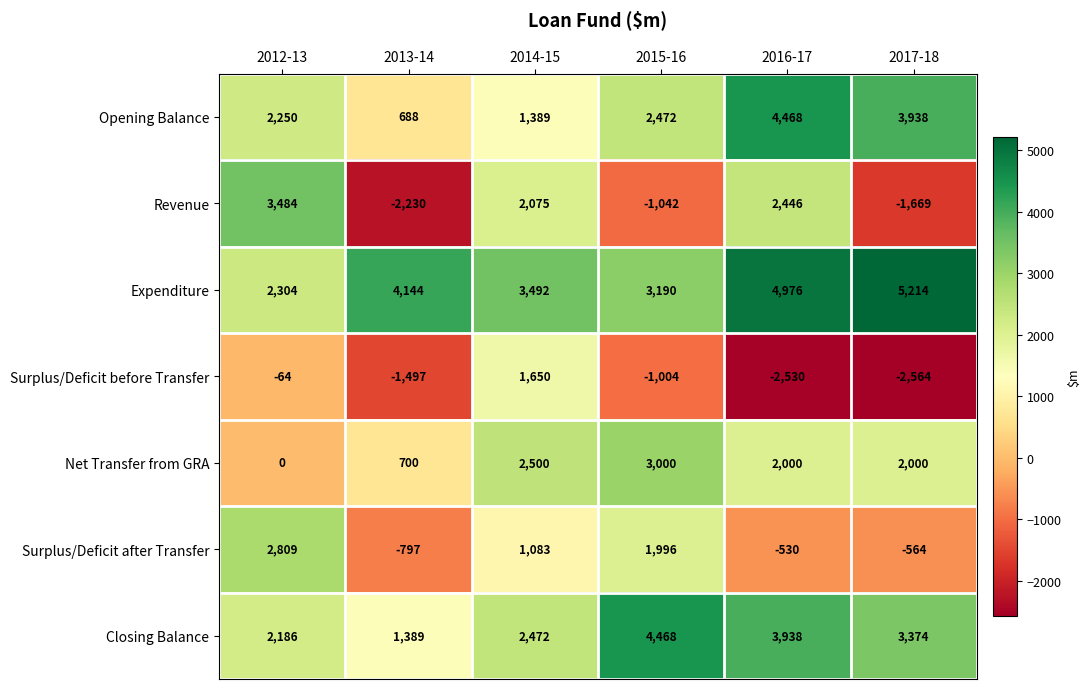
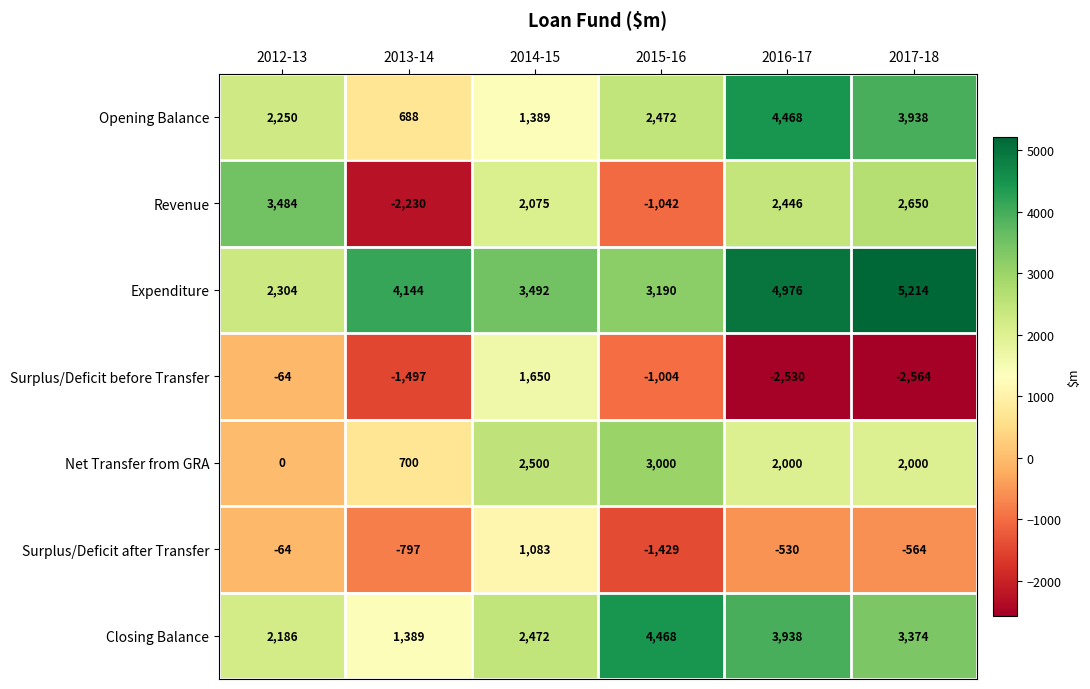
  {
    "Opening Balance": {
      "2012-13": "2,250",
      "2013-14": "688",
      "2014-15": "1,389",
      "2015-16": "2,472",
      "2016-17": "4,468",
      "2017-18": "3,938"
    },
    "Revenue": {
      "2012-13": "3,484",
      "2013-14": "-2,230",
      "2014-15": "2,075",
      "2015-16": "-1,042",
      "2016-17": "2,446",
-     "2017-18": "-1,669"
+     "2017-18": "2,650"
    },
    "Expenditure": {
      "2012-13": "2,304",
      "2013-14": "4,144",
      "2014-15": "3,492",
      "2015-16": "3,190",
      "2016-17": "4,976",
      "2017-18": "5,214"
    },
    "Surplus/Deficit before Transfer": {
      "2012-13": "-64",
      "2013-14": "-1,497",
      "2014-15": "1,650",
      "2015-16": "-1,004",
      "2016-17": "-2,530",
      "2017-18": "-2,564"
    },
    "Net Transfer from GRA": {
      "2012-13": "0",
      "2013-14": "700",
      "2014-15": "2,500",
      "2015-16": "3,000",
      "2016-17": "2,000",
      "2017-18": "2,000"
    },
    "Surplus/Deficit after Transfer": {
-     "2012-13": "2,809",
+     "2012-13": "-64",
      "2013-14": "-797",
      "2014-15": "1,083",
-     "2015-16": "1,996",
+     "2015-16": "-1,429",
      "2016-17": "-530",
      "2017-18": "-564"
    },
    "Closing Balance": {
      "2012-13": "2,186",
      "2013-14": "1,389",
      "2014-15": "2,472",
      "2015-16": "4,468",
      "2016-17": "3,938",
      "2017-18": "3,374"
    }
  }
